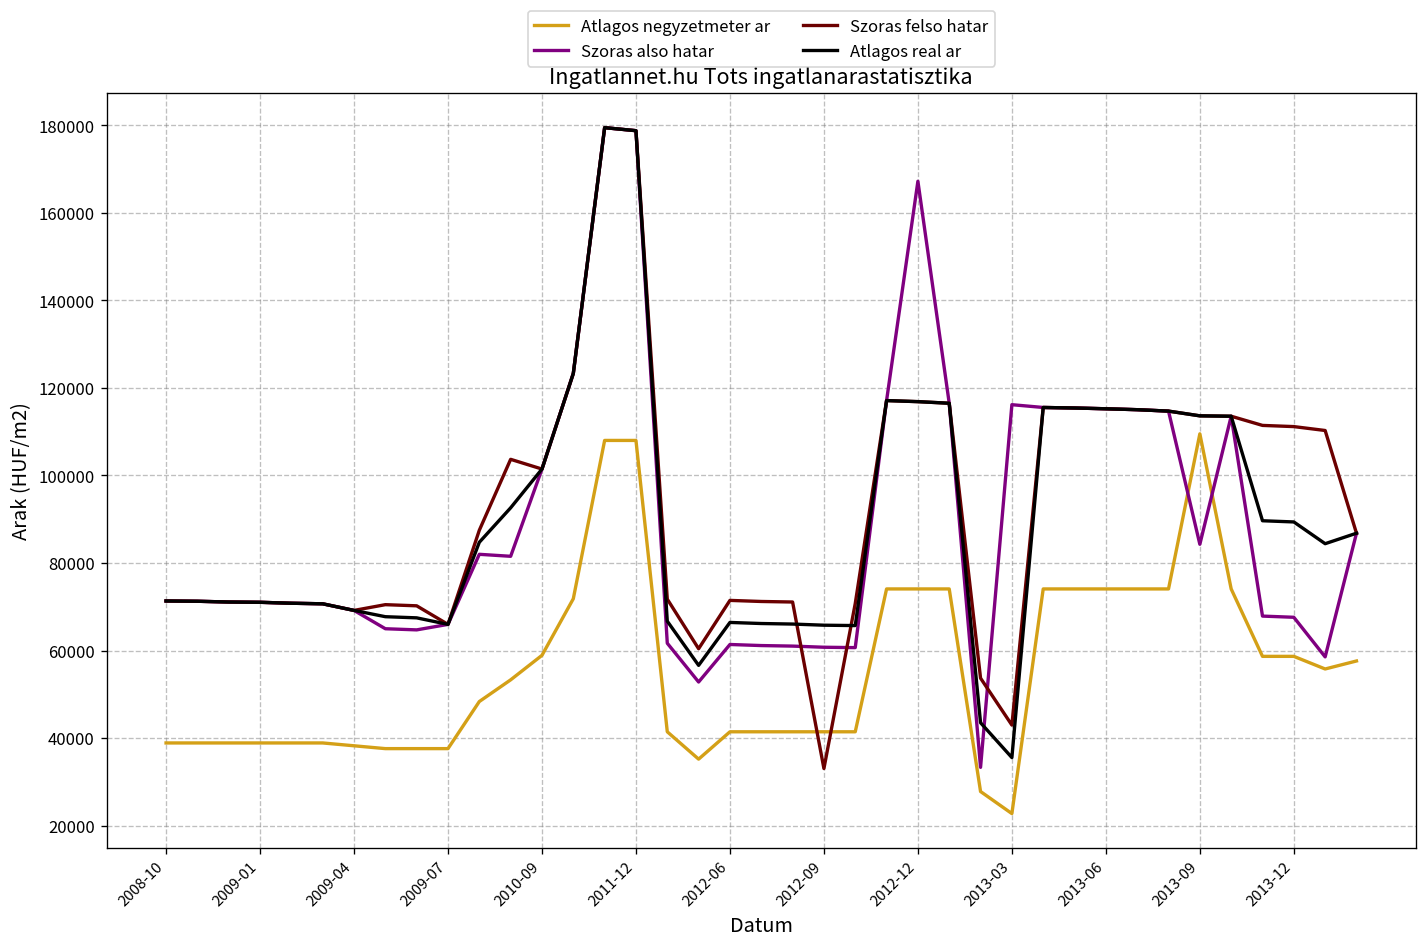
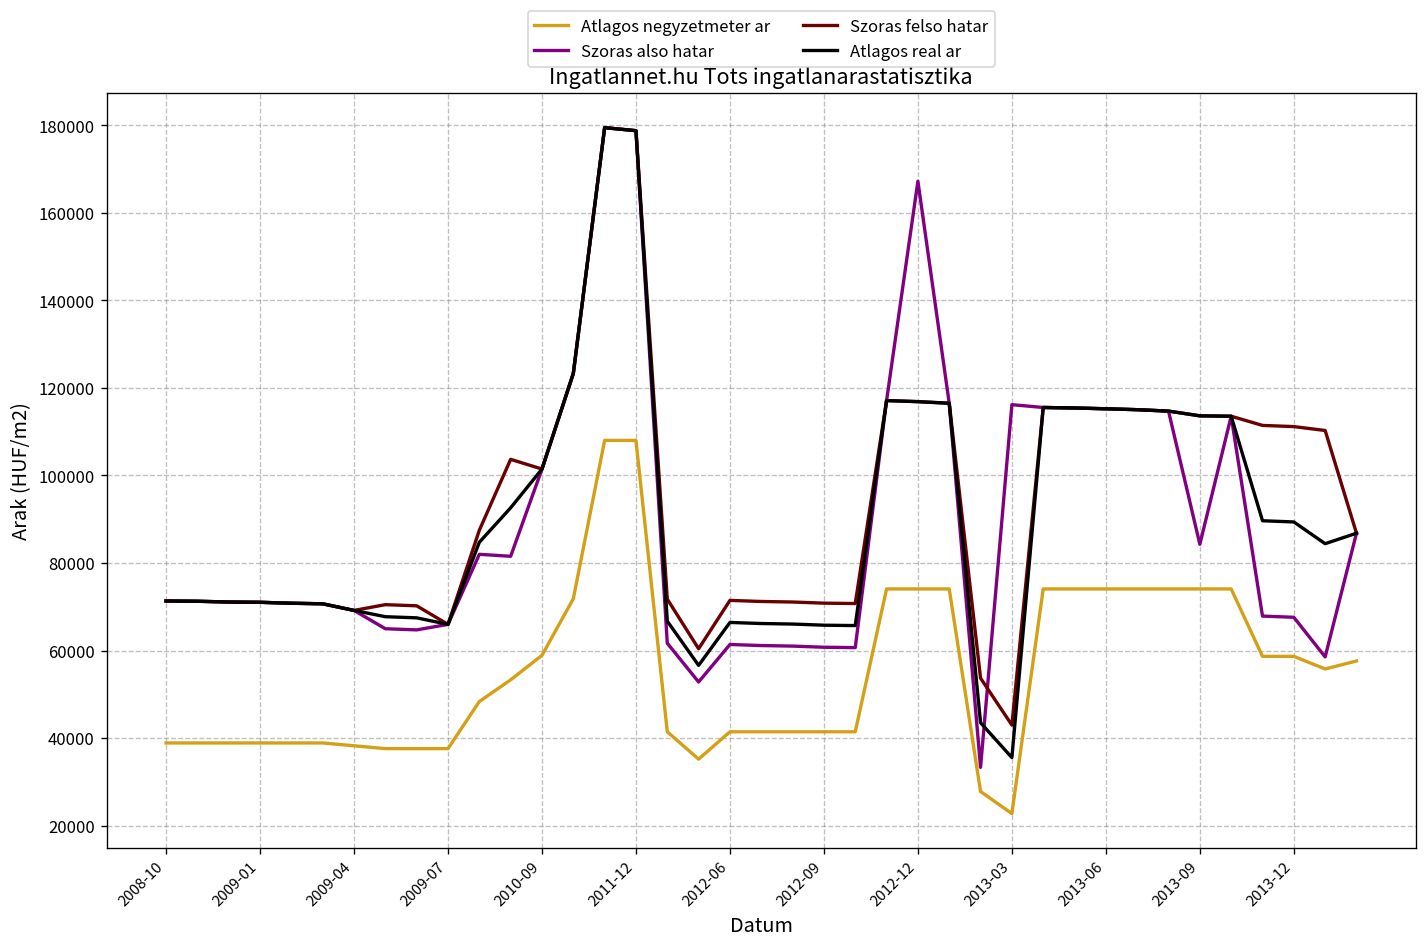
  {
    "Atlagos negyzetmeter ar": {
      "2008-10": 39000,
      "2009-01": 39000,
      "2009-04": 38000,
      "2009-07": 38000,
      "2010-09": 59000,
      "2011-12": 108000,
      "2012-06": 41000,
      "2012-09": 41000,
      "2012-12": 74000,
      "2013-03": 23000,
      "2013-06": 74000,
-     "2013-09": 110000,
+     "2013-09": 74000,
      "2013-12": 59000
    },
    "Szoras also hatar": {
      "2012-06": 61000,
      "2012-09": 61000,
      "2012-12": 167000,
      "2013-03": 116000,
      "2013-09": 84000,
      "2013-12": 68000
    },
    "Szoras felso hatar": {
      "2012-06": 71000,
-     "2012-09": 33000,
+     "2012-09": 71000,
      "2013-03": 43000,
      "2013-12": 111000
    },
    "Atlagos real ar": {
      "2012-06": 66000,
      "2012-09": 66000,
      "2013-03": 36000,
      "2013-12": 89000
    }
  }
